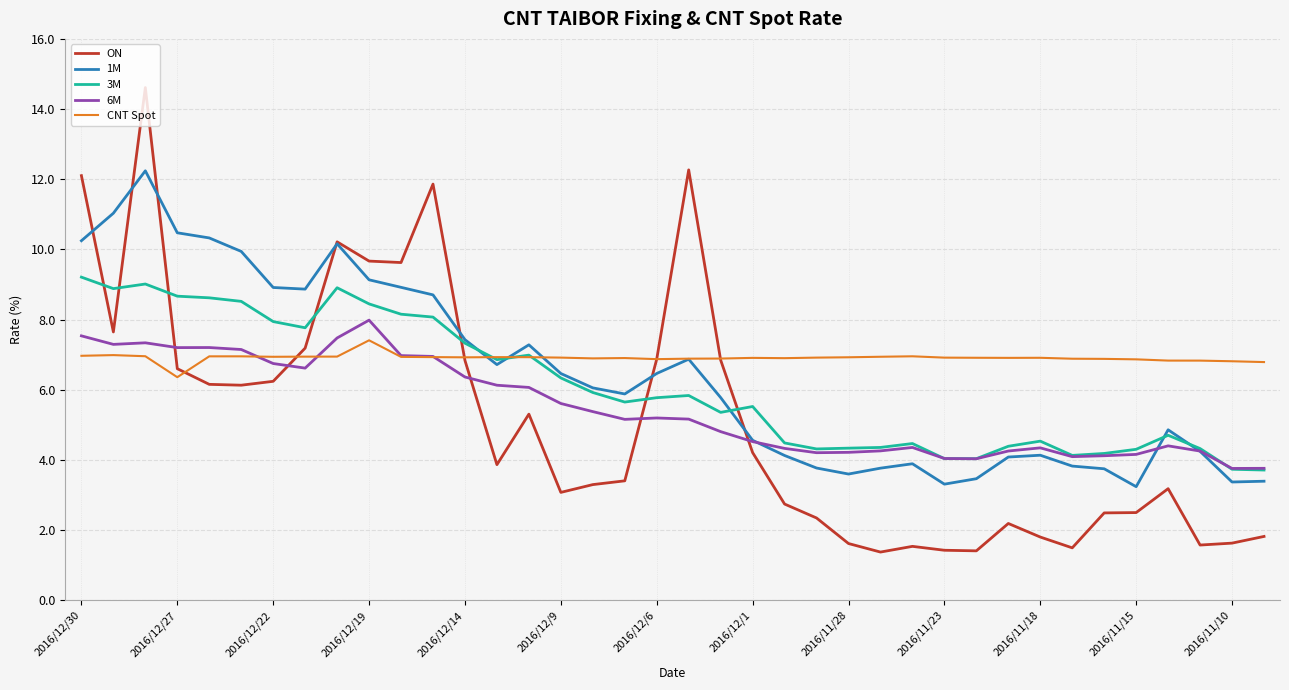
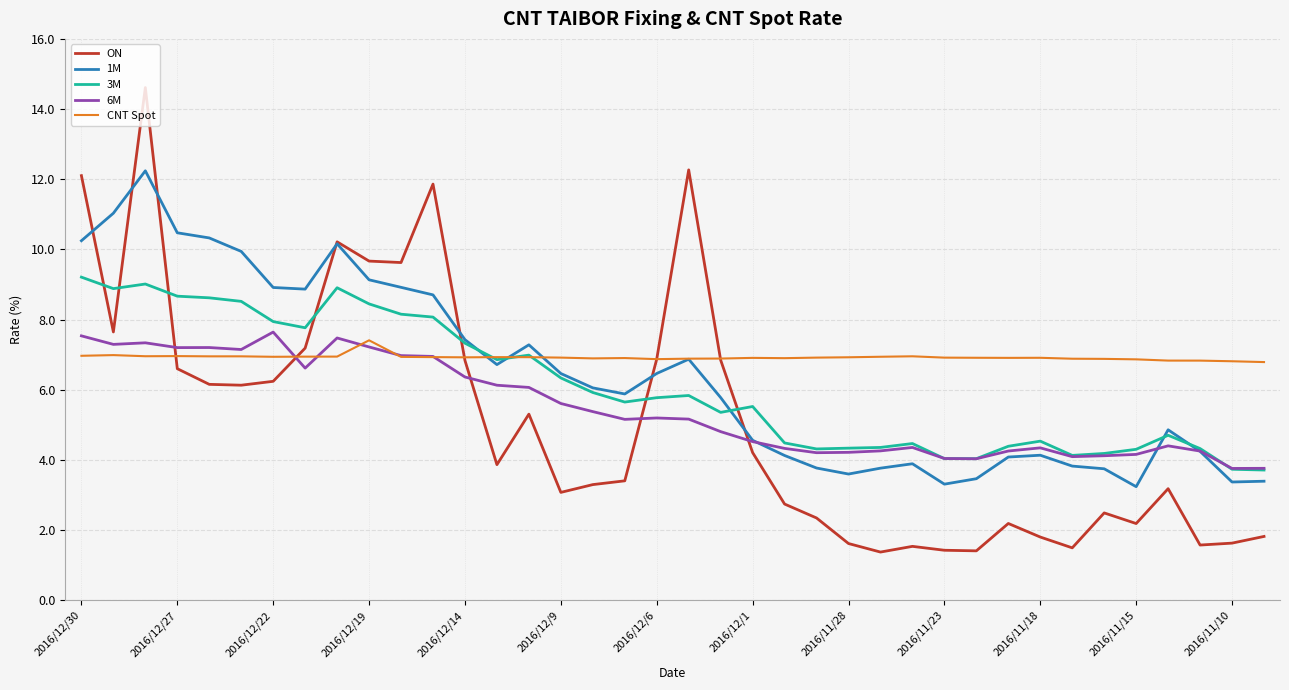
  {
    "ON": {
      "2016/12/30": 12.1,
      "2016/12/27": 6.6,
      "2016/12/22": 6.2,
      "2016/12/19": 9.7,
      "2016/12/14": 6.8,
      "2016/12/9": 3.1,
      "2016/12/1": 4.2,
      "2016/11/28": 1.6,
      "2016/11/23": 1.4,
      "2016/11/18": 1.8,
-     "2016/11/15": 2.5,
+     "2016/11/15": 2.2,
      "2016/11/10": 1.6
    },
    "1M": {
      "2016/12/30": 10.2,
      "2016/12/27": 10.5,
      "2016/12/22": 8.9,
      "2016/12/19": 9.1,
      "2016/12/14": 7.4,
      "2016/12/9": 6.5,
      "2016/12/6": 6.5,
      "2016/11/28": 3.6,
      "2016/11/23": 3.3,
      "2016/11/18": 4.1,
      "2016/11/15": 3.2,
      "2016/11/10": 3.4
    },
    "3M": {
      "2016/12/30": 9.2,
      "2016/12/27": 8.7,
      "2016/12/22": 7.9,
      "2016/12/19": 8.4,
      "2016/12/14": 7.3,
      "2016/12/9": 6.3,
      "2016/12/6": 5.8,
      "2016/12/1": 5.5,
      "2016/11/28": 4.3,
      "2016/11/18": 4.5,
      "2016/11/15": 4.3
    },
    "6M": {
      "2016/12/30": 7.5,
      "2016/12/27": 7.2,
-     "2016/12/22": 6.7,
-     "2016/12/19": 8.0,
+     "2016/12/22": 7.6,
+     "2016/12/19": 7.2,
      "2016/12/14": 6.4,
      "2016/12/9": 5.6,
      "2016/12/6": 5.2,
      "2016/11/28": 4.2,
      "2016/11/18": 4.3,
      "2016/11/15": 4.2
    },
    "CNT Spot": {
      "2016/12/30": 7.0,
-     "2016/12/27": 6.4,
+     "2016/12/27": 7.0,
      "2016/12/22": 6.9,
      "2016/12/19": 7.4,
      "2016/12/14": 6.9,
      "2016/12/9": 6.9,
      "2016/12/1": 6.9,
      "2016/11/28": 6.9,
      "2016/11/23": 6.9,
      "2016/11/18": 6.9,
      "2016/11/15": 6.9,
      "2016/11/10": 6.8
    }
  }
